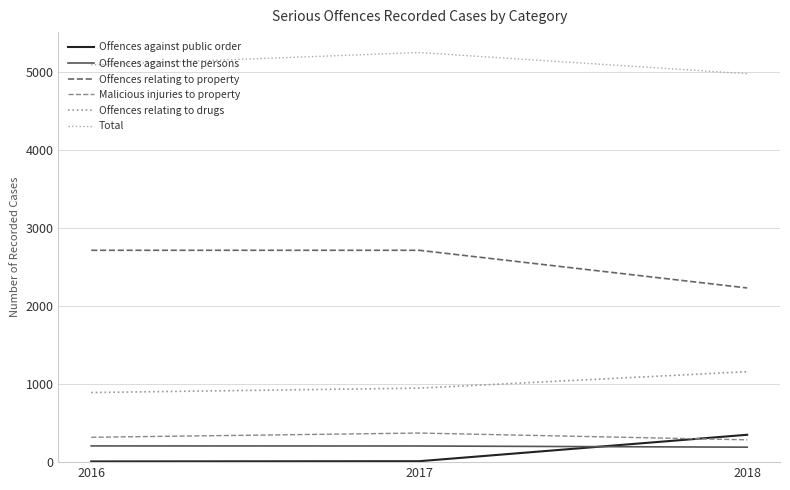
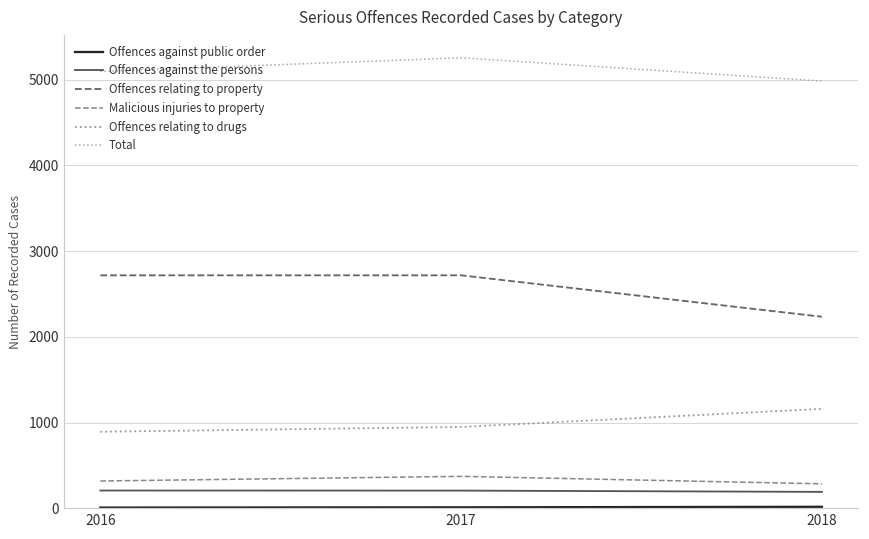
  {
    "Offences against public order": {
      "2016": 0,
      "2017": 0,
-     "2018": 400
+     "2018": 0
    }
  }
